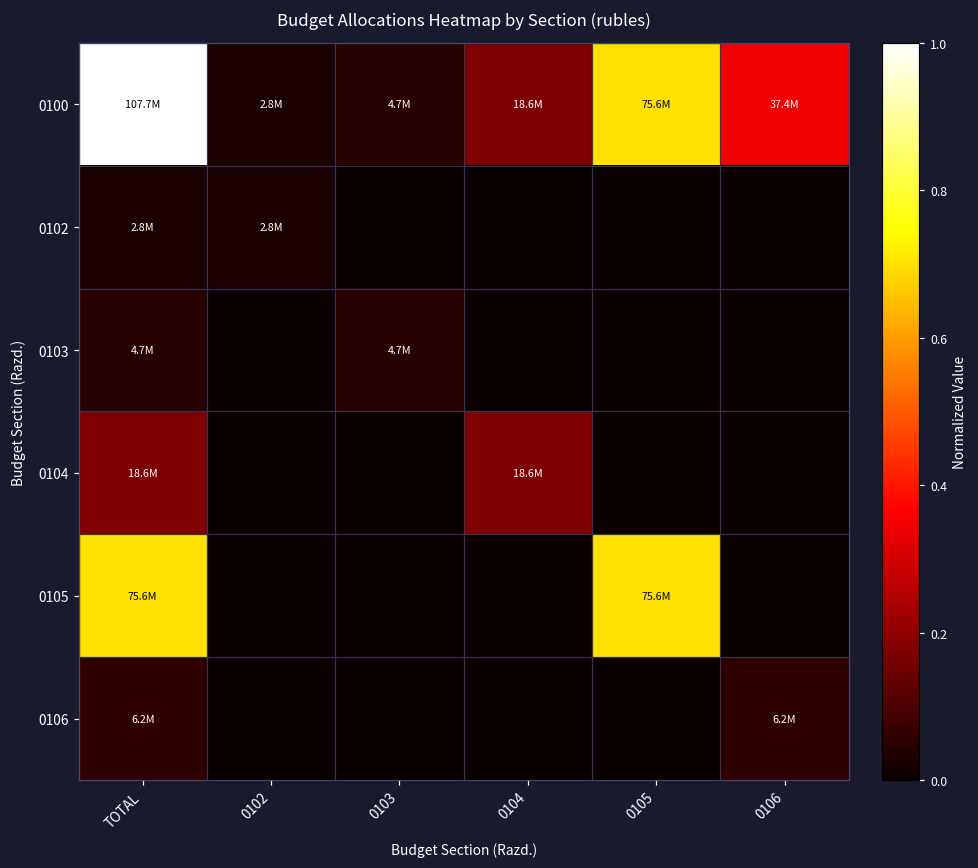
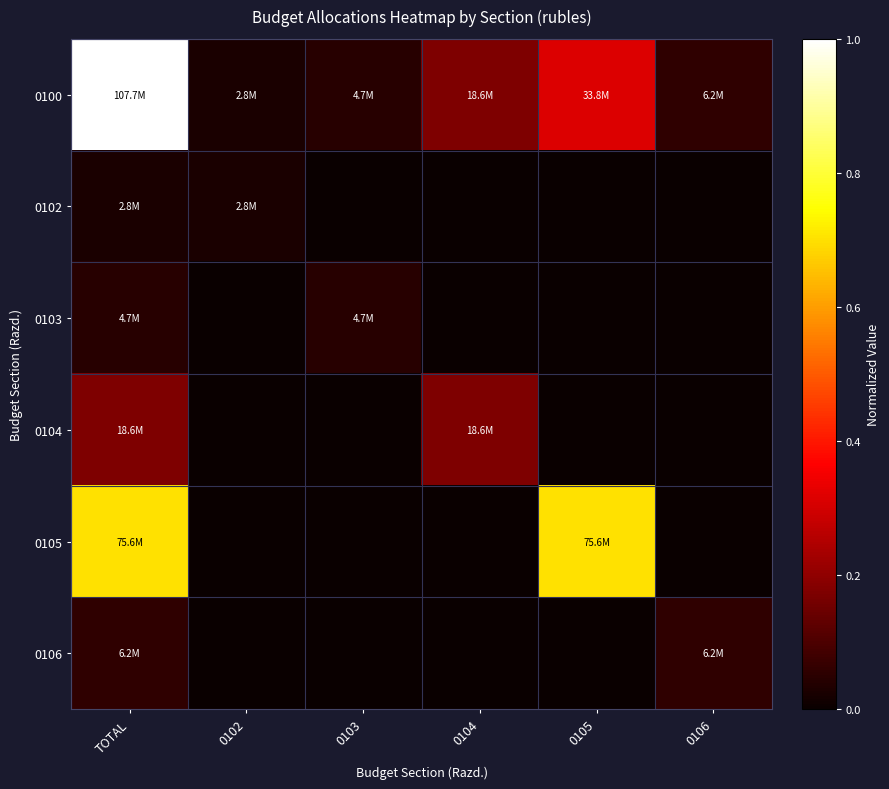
  {
    "0100": {
      "TOTAL": "107.7M",
      "0102": "2.8M",
      "0103": "4.7M",
      "0104": "18.6M",
-     "0105": "75.6M",
-     "0106": "37.4M"
+     "0105": "33.8M",
+     "0106": "6.2M"
    },
    "0102": {
      "TOTAL": "2.8M",
      "0102": "2.8M"
    },
    "0103": {
      "TOTAL": "4.7M",
      "0103": "4.7M"
    },
    "0104": {
      "TOTAL": "18.6M",
      "0104": "18.6M"
    },
    "0105": {
      "TOTAL": "75.6M",
      "0105": "75.6M"
    },
    "0106": {
      "TOTAL": "6.2M",
      "0106": "6.2M"
    }
  }
